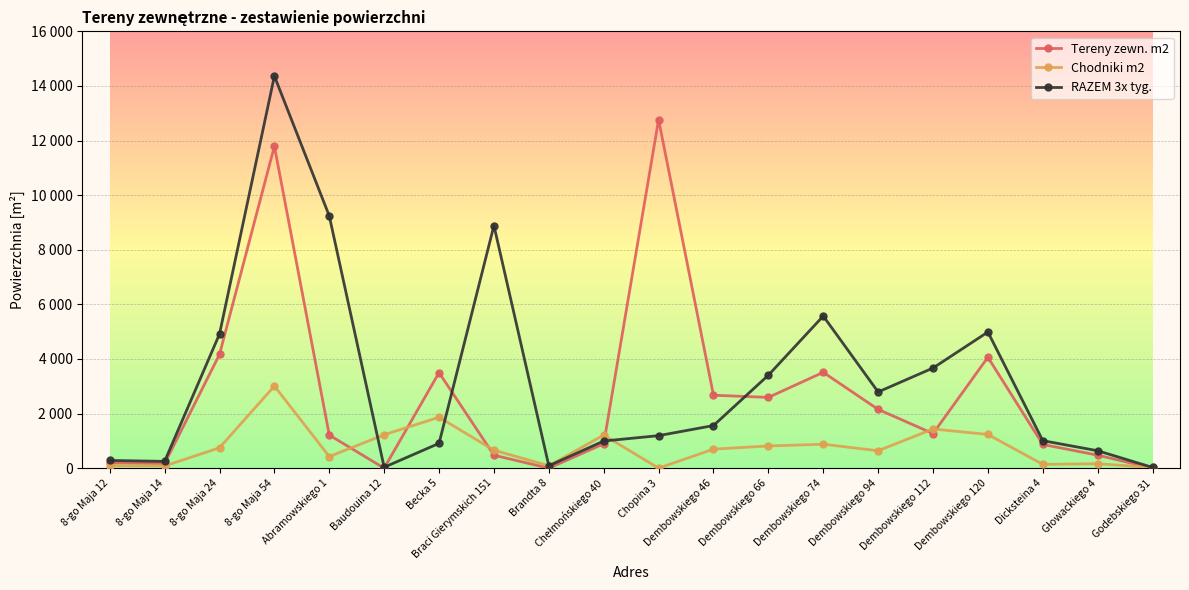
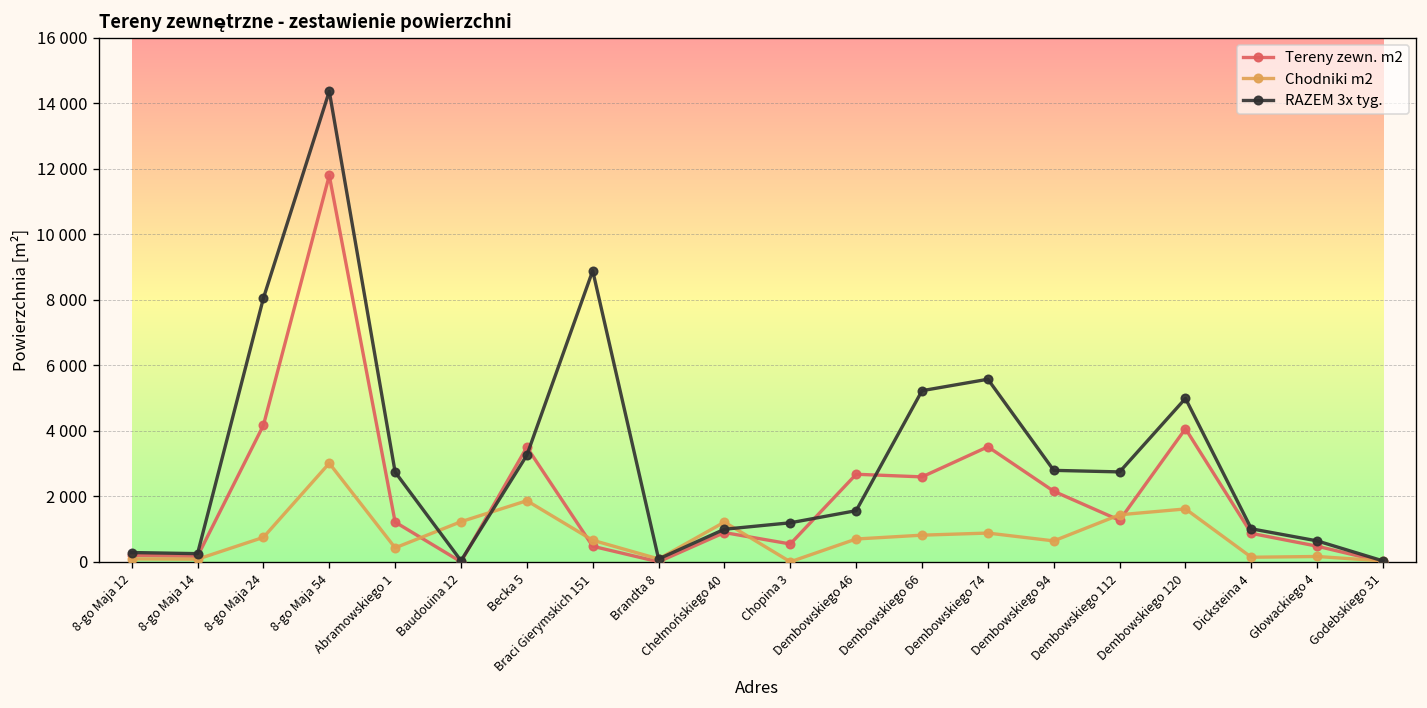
  {
    "Tereny zewn. m2": {
      "8-go Maja 24": 4200,
      "8-go Maja 54": 11800,
      "Abramowskiego 1": 1200,
      "Becka 5": 3500,
      "Braci Gierymskich 151": 500,
      "Chełmońskiego 40": 900,
-     "Chopina 3": 12800,
+     "Chopina 3": 500,
      "Dembowskiego 46": 2700,
      "Dembowskiego 66": 2600,
      "Dembowskiego 74": 3500,
      "Dembowskiego 94": 2200,
      "Dembowskiego 112": 1300,
      "Dembowskiego 120": 4100,
      "Dicksteina 4": 900,
      "Głowackiego 4": 500
    },
    "Chodniki m2": {
      "8-go Maja 12": 100,
      "8-go Maja 24": 700,
      "8-go Maja 54": 3000,
      "Abramowskiego 1": 400,
      "Baudouina 12": 1200,
      "Becka 5": 1900,
      "Braci Gierymskich 151": 700,
      "Chełmońskiego 40": 1200,
      "Chopina 3": 0,
      "Dembowskiego 46": 700,
      "Dembowskiego 66": 800,
      "Dembowskiego 74": 900,
      "Dembowskiego 94": 600,
      "Dembowskiego 112": 1400,
-     "Dembowskiego 120": 1200,
+     "Dembowskiego 120": 1600,
      "Dicksteina 4": 100,
      "Głowackiego 4": 200
    },
    "RAZEM 3x tyg.": {
-     "8-go Maja 24": 4900,
+     "8-go Maja 24": 8000,
      "8-go Maja 54": 14400,
-     "Abramowskiego 1": 9200,
-     "Becka 5": 900,
+     "Abramowskiego 1": 2700,
+     "Becka 5": 3300,
      "Braci Gierymskich 151": 8900,
      "Chełmońskiego 40": 1000,
      "Chopina 3": 1200,
      "Dembowskiego 46": 1600,
-     "Dembowskiego 66": 3400,
+     "Dembowskiego 66": 5200,
      "Dembowskiego 74": 5600,
      "Dembowskiego 94": 2800,
-     "Dembowskiego 112": 3700,
+     "Dembowskiego 112": 2700,
      "Dembowskiego 120": 5000,
      "Dicksteina 4": 1000,
      "Głowackiego 4": 600
    }
  }
